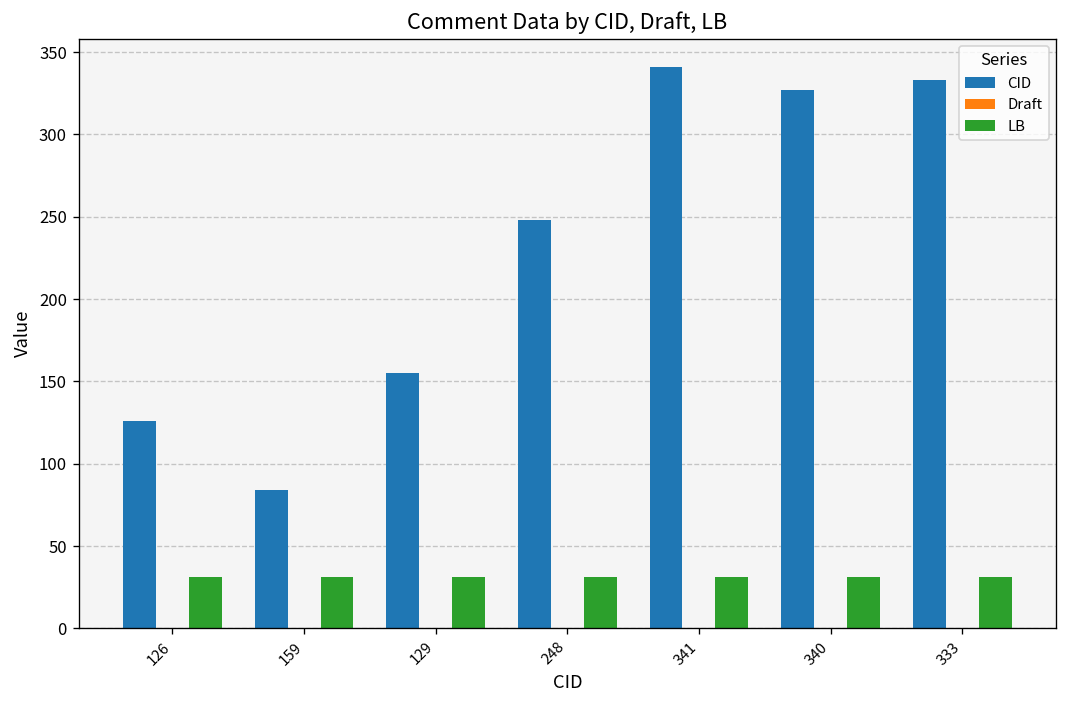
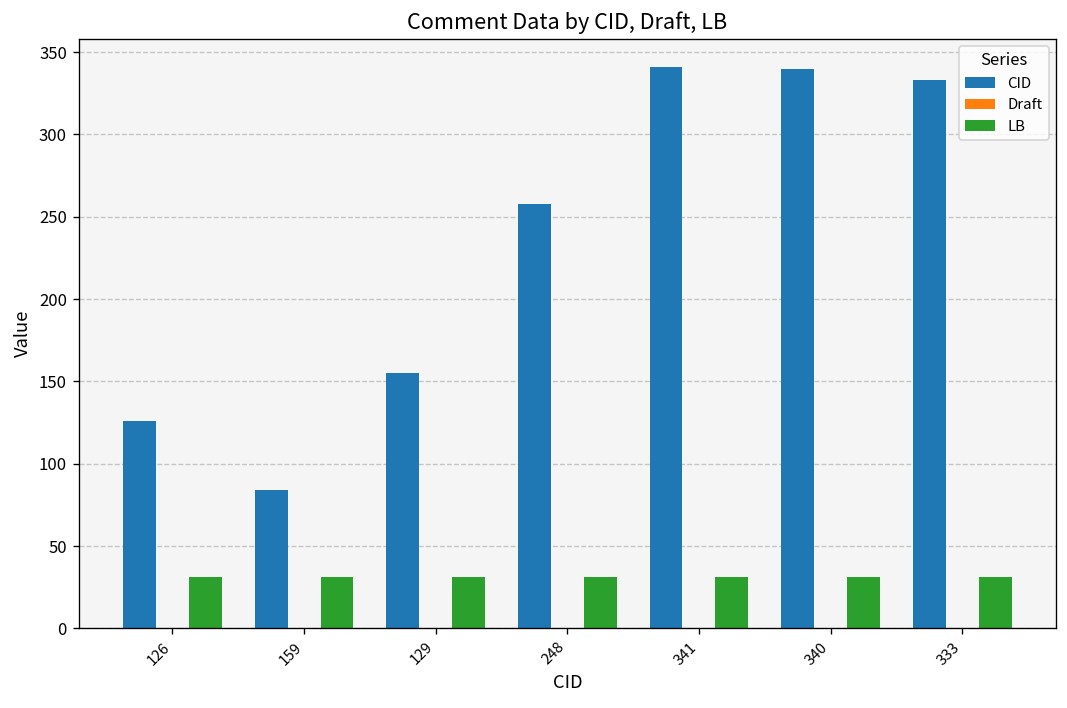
  {
    "CID": {
      "126": 126,
      "159": 84,
      "129": 155,
-     "248": 248,
+     "248": 258,
      "341": 341,
-     "340": 327,
+     "340": 340,
      "333": 333
    },
    "LB": {
      "126": 31,
      "159": 31,
      "129": 31,
      "248": 31,
      "341": 31,
      "340": 31,
      "333": 31
    }
  }
